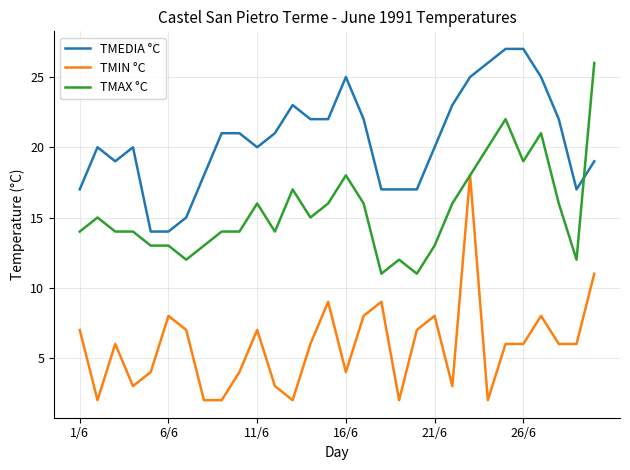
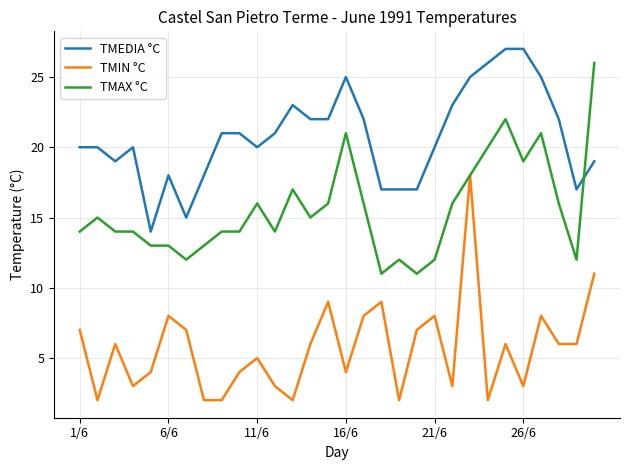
  {
    "TMEDIA °C": {
-     "1/6": 17,
-     "6/6": 14,
+     "1/6": 20,
+     "6/6": 18,
      "11/6": 20,
      "16/6": 25,
      "21/6": 20,
      "26/6": 27
    },
    "TMIN °C": {
      "1/6": 7,
      "6/6": 8,
-     "11/6": 7,
+     "11/6": 5,
      "16/6": 4,
      "21/6": 8,
-     "26/6": 6
+     "26/6": 3
    },
    "TMAX °C": {
      "1/6": 14,
      "6/6": 13,
      "11/6": 16,
-     "16/6": 18,
-     "21/6": 13,
+     "16/6": 21,
+     "21/6": 12,
      "26/6": 19
    }
  }
